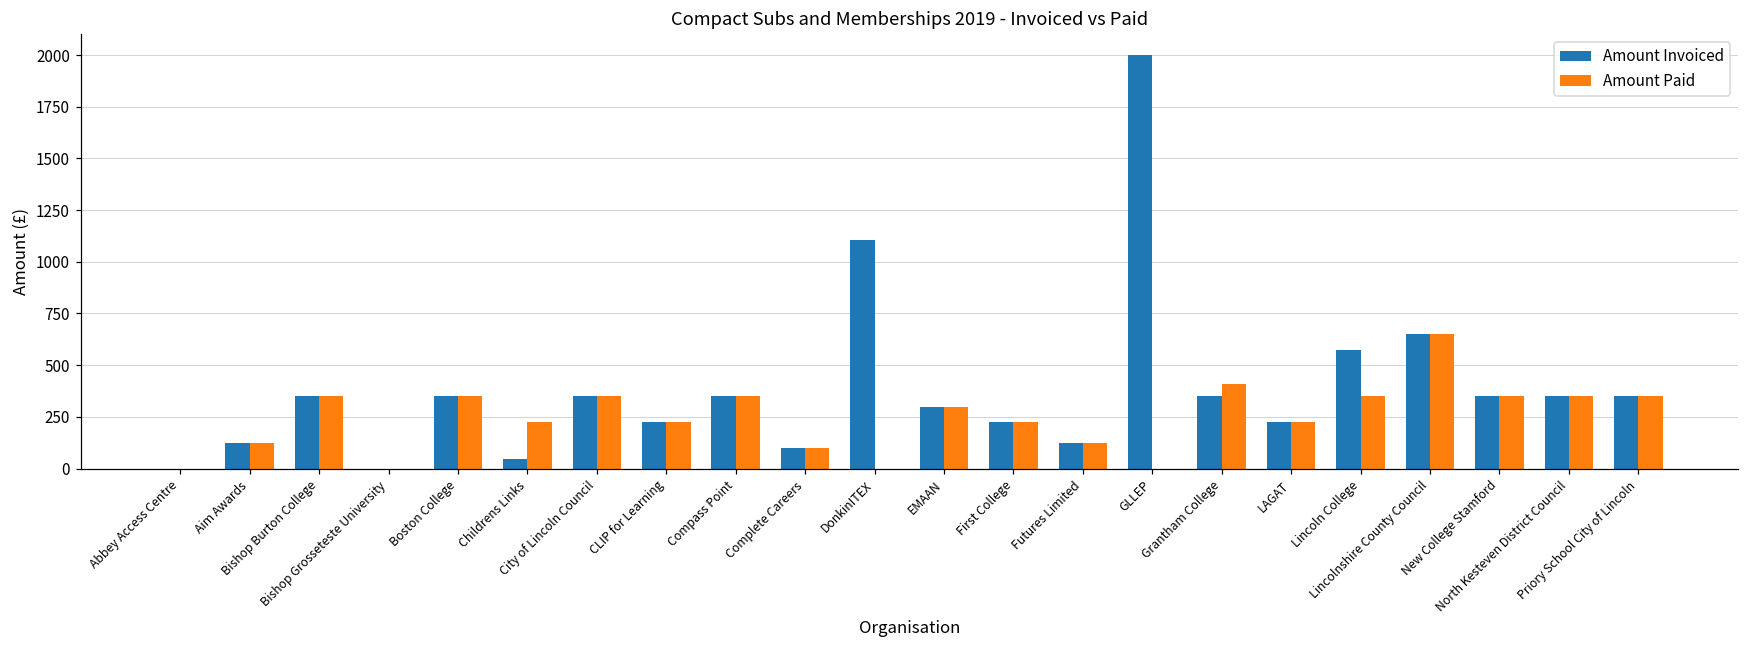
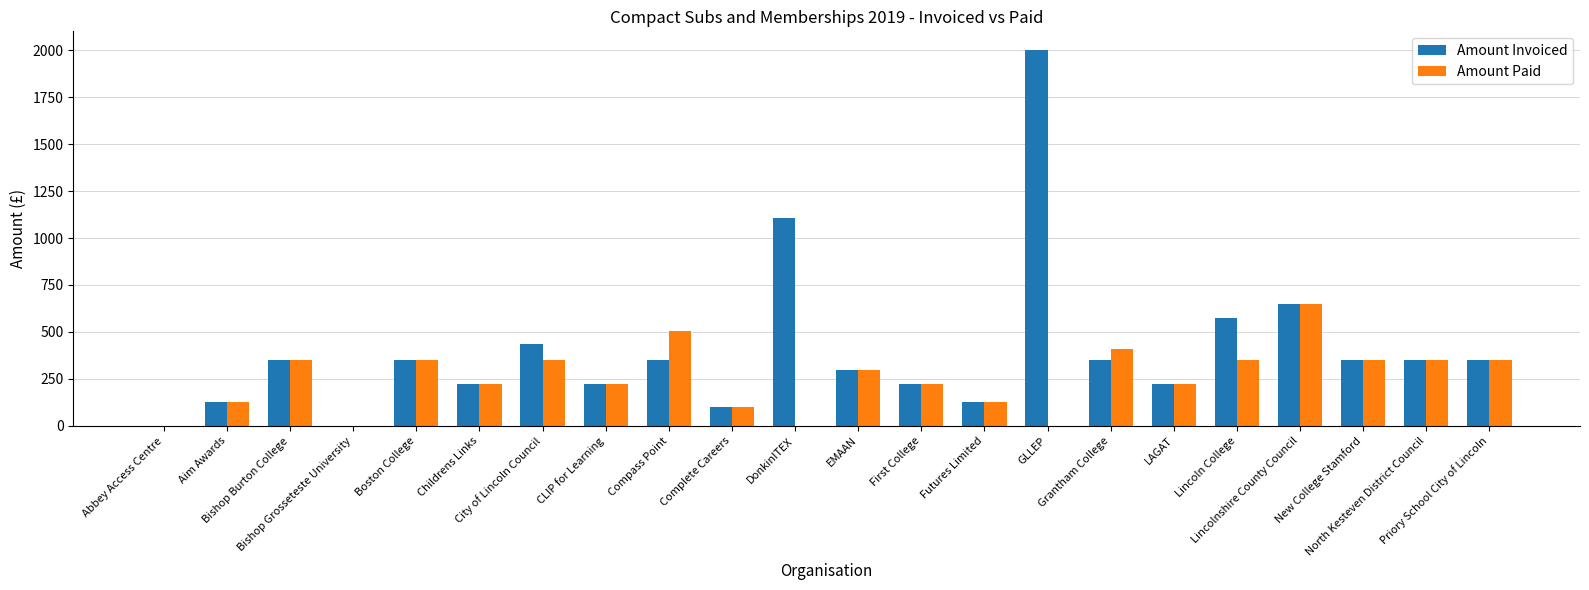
  {
    "Amount Invoiced": {
      "Abbey Access Centre": 0,
      "Aim Awards": 130,
      "Bishop Burton College": 350,
      "Bishop Grosseteste University": 0,
      "Boston College": 350,
-     "Childrens Links": 40,
-     "City of Lincoln Council": 350,
+     "Childrens Links": 230,
+     "City of Lincoln Council": 440,
      "CLIP for Learning": 230,
      "Compass Point": 350,
      "Complete Careers": 100,
      "DonkinITEX": 1110,
      "EMAAN": 300,
      "First College": 230,
      "Futures Limited": 130,
      "GLLEP": 2000,
      "Grantham College": 350,
      "LAGAT": 230,
      "Lincoln College": 570,
      "Lincolnshire County Council": 650,
      "New College Stamford": 350,
      "North Kesteven District Council": 350,
      "Priory School City of Lincoln": 350
    },
    "Amount Paid": {
      "Abbey Access Centre": 0,
      "Aim Awards": 130,
      "Bishop Burton College": 350,
      "Bishop Grosseteste University": 0,
      "Boston College": 350,
      "Childrens Links": 230,
      "City of Lincoln Council": 350,
      "CLIP for Learning": 230,
-     "Compass Point": 350,
+     "Compass Point": 510,
      "Complete Careers": 100,
      "DonkinITEX": 0,
      "EMAAN": 300,
      "First College": 230,
      "Futures Limited": 130,
      "GLLEP": 0,
      "Grantham College": 410,
      "LAGAT": 230,
      "Lincoln College": 350,
      "Lincolnshire County Council": 650,
      "New College Stamford": 350,
      "North Kesteven District Council": 350,
      "Priory School City of Lincoln": 350
    }
  }
